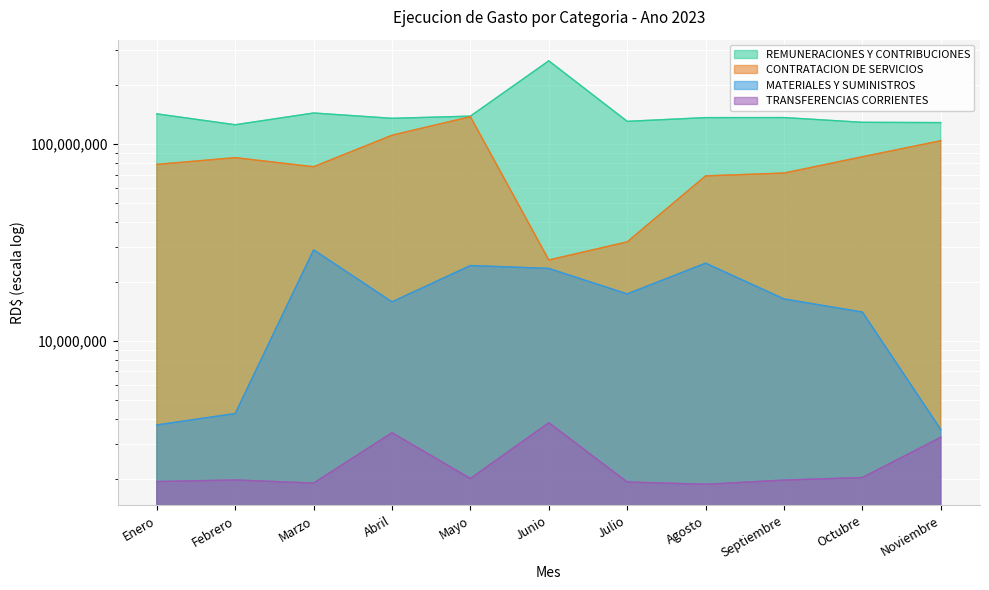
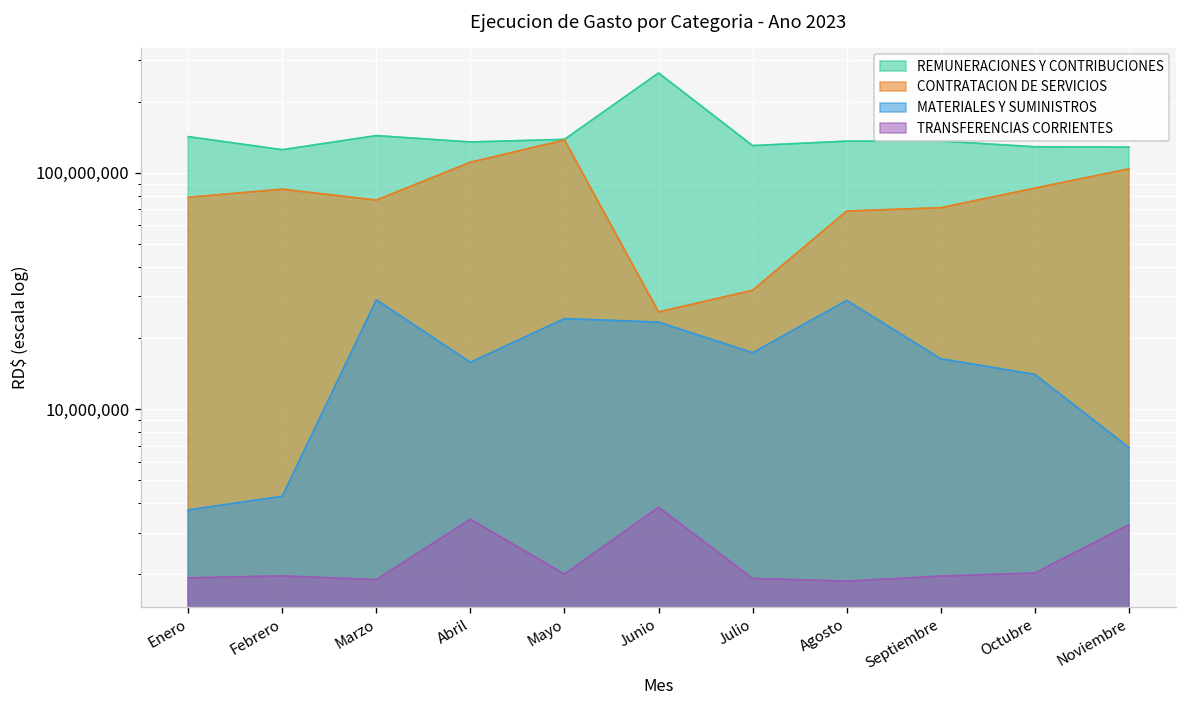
  {
    "REMUNERACIONES Y CONTRIBUCIONES": {
      "Enero": "140,000,000",
      "Febrero": "130,000,000",
      "Marzo": "140,000,000",
      "Abril": "140,000,000",
      "Junio": "260,000,000",
      "Julio": "130,000,000",
      "Agosto": "140,000,000",
      "Septiembre": "140,000,000",
      "Octubre": "130,000,000",
      "Noviembre": "130,000,000"
    },
    "CONTRATACION DE SERVICIOS": {
      "Enero": "79,000,000",
      "Febrero": "85,000,000",
      "Marzo": "77,000,000",
      "Abril": "110,000,000",
      "Junio": "26,000,000",
      "Julio": "32,000,000",
      "Agosto": "69,000,000",
      "Septiembre": "71,000,000",
      "Octubre": "90,000,000",
      "Noviembre": "100,000,000"
    },
    "MATERIALES Y SUMINISTROS": {
      "Enero": "3,700,000",
      "Febrero": "4,300,000",
      "Marzo": "29,000,000",
      "Abril": "16,000,000",
      "Mayo": "24,000,000",
      "Junio": "23,000,000",
      "Julio": "17,000,000",
-     "Agosto": "25,000,000",
+     "Agosto": "29,000,000",
      "Septiembre": "16,000,000",
      "Octubre": "14,000,000",
-     "Noviembre": "3,600,000"
+     "Noviembre": "6,900,000"
    },
    "TRANSFERENCIAS CORRIENTES": {
      "Enero": "1,900,000",
      "Febrero": "2,000,000",
      "Marzo": "1,900,000",
      "Abril": "3,400,000",
      "Mayo": "2,000,000",
      "Junio": "3,800,000",
      "Julio": "1,900,000",
      "Agosto": "1,900,000",
      "Septiembre": "2,000,000",
      "Octubre": "2,000,000",
      "Noviembre": "3,200,000"
    }
  }
